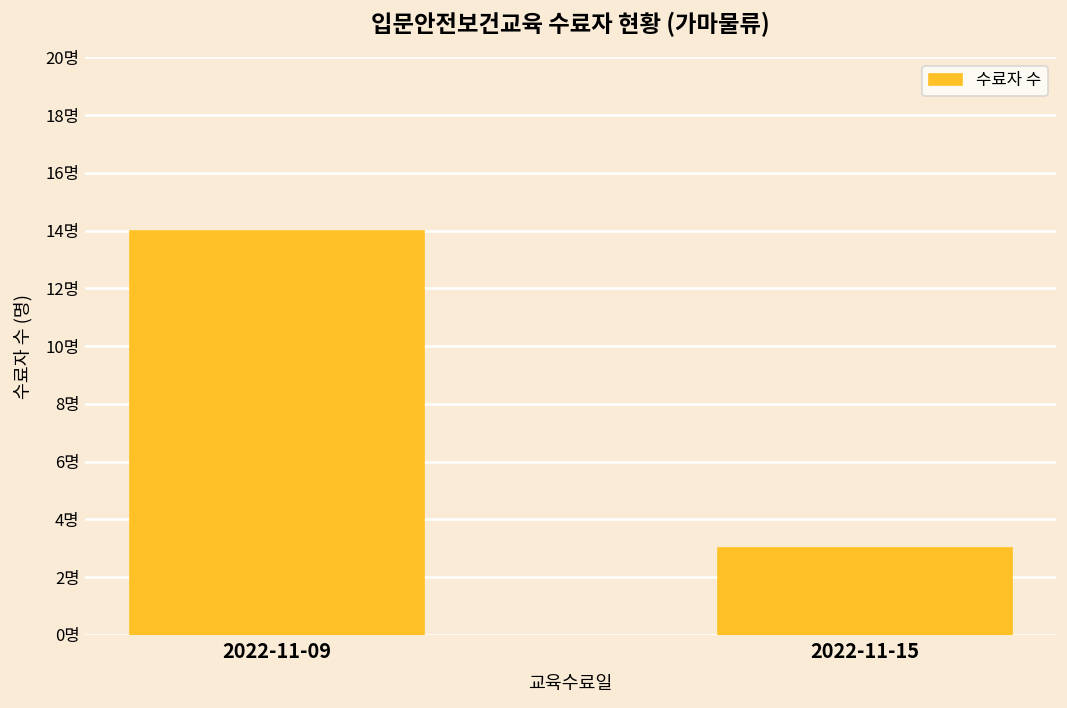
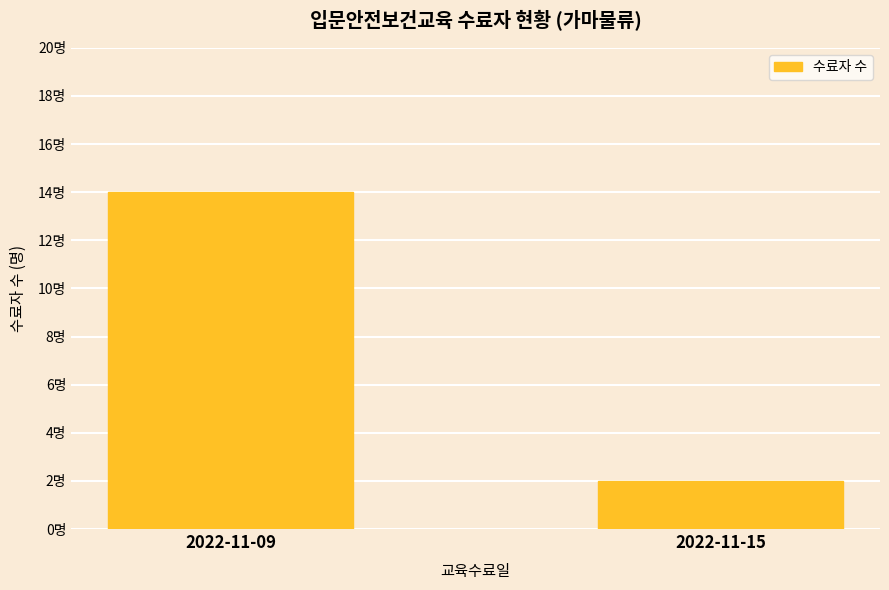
  {
    "2022-11-09": "14명",
-   "2022-11-15": "3명"
+   "2022-11-15": "2명"
  }
